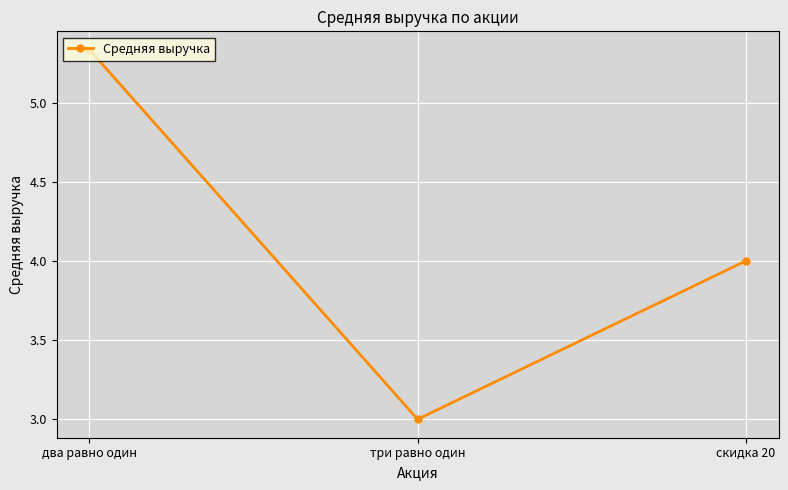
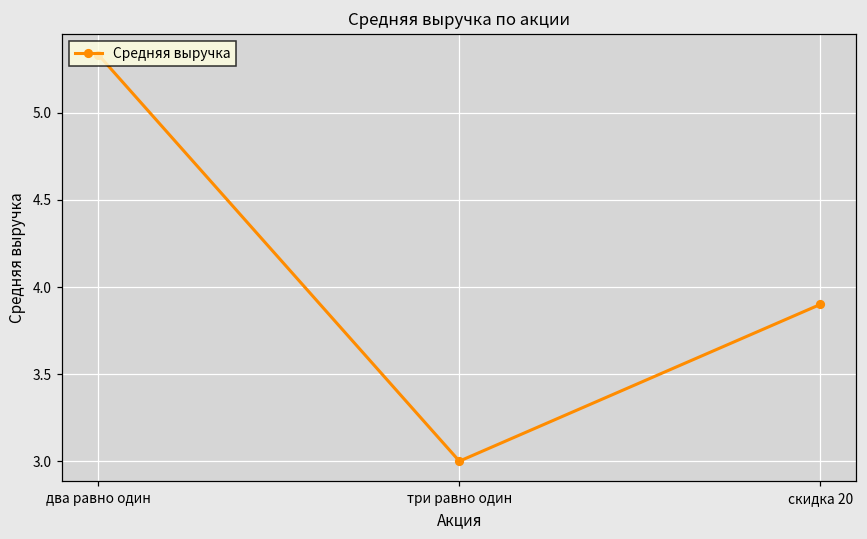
  {
    "три равно один": 3.0,
-   "скидка 20": 4.0
+   "скидка 20": 3.9
  }
